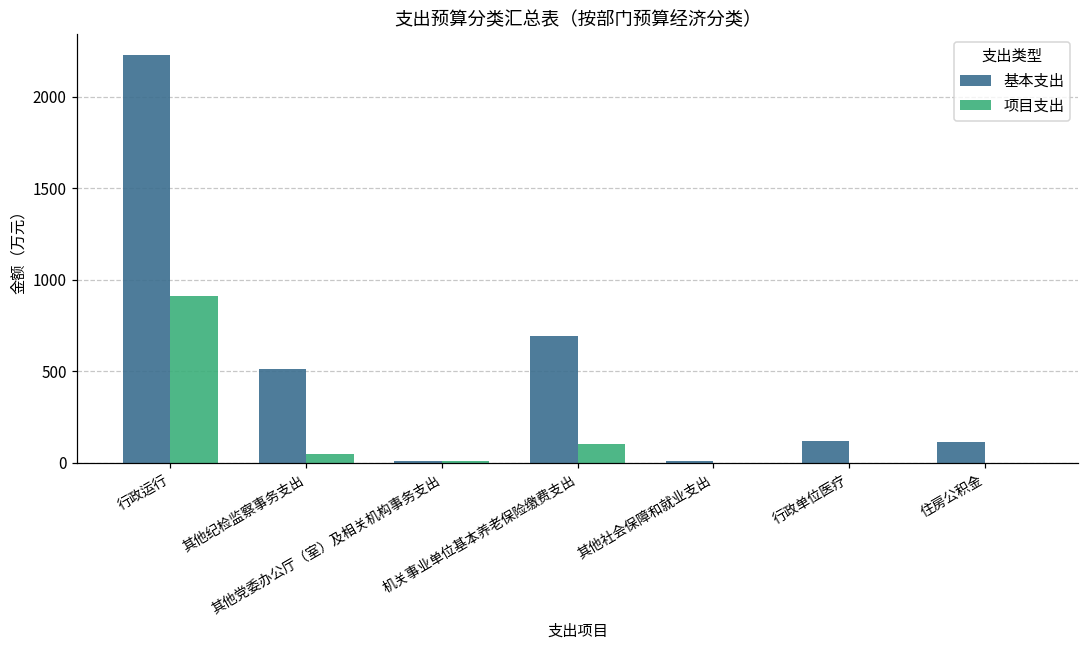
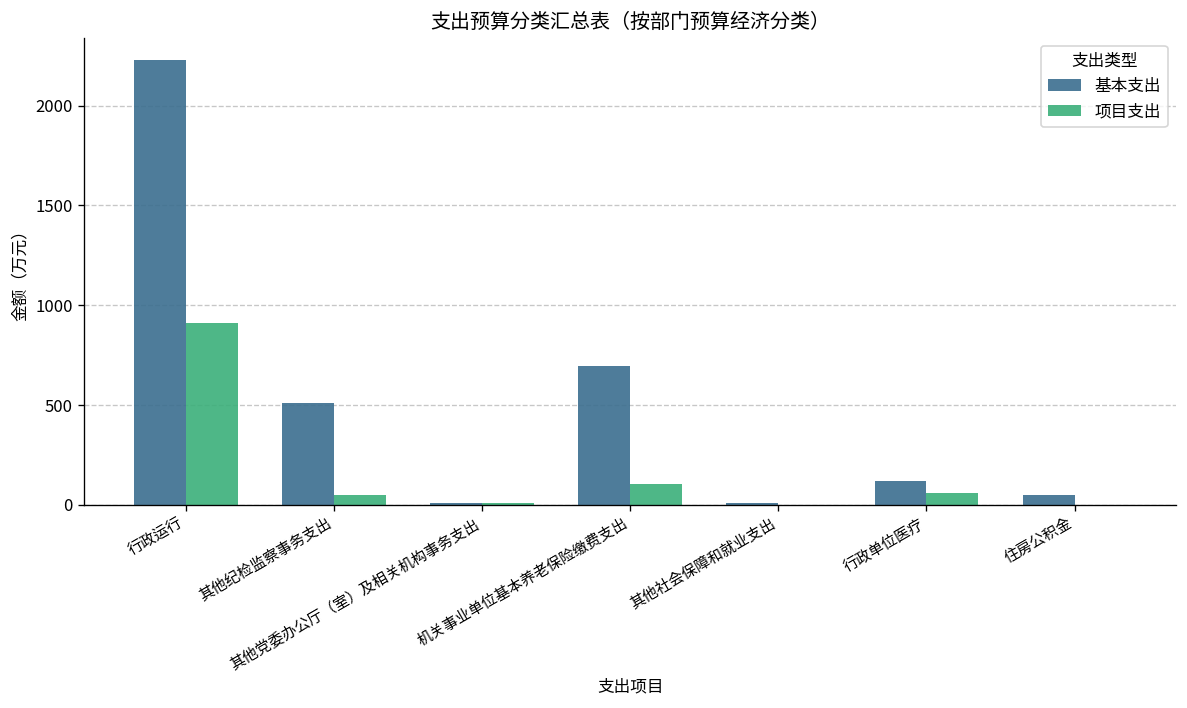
  {
    "基本支出": {
      "行政运行": 2230,
      "其他纪检监察事务支出": 510,
      "机关事业单位基本养老保险缴费支出": 690,
      "行政单位医疗": 120,
-     "住房公积金": 110
+     "住房公积金": 50
    },
    "项目支出": {
      "行政运行": 910,
      "其他纪检监察事务支出": 50,
      "机关事业单位基本养老保险缴费支出": 100,
      "其他社会保障和就业支出": 0,
-     "行政单位医疗": 0,
+     "行政单位医疗": 60,
      "住房公积金": 0
    }
  }
